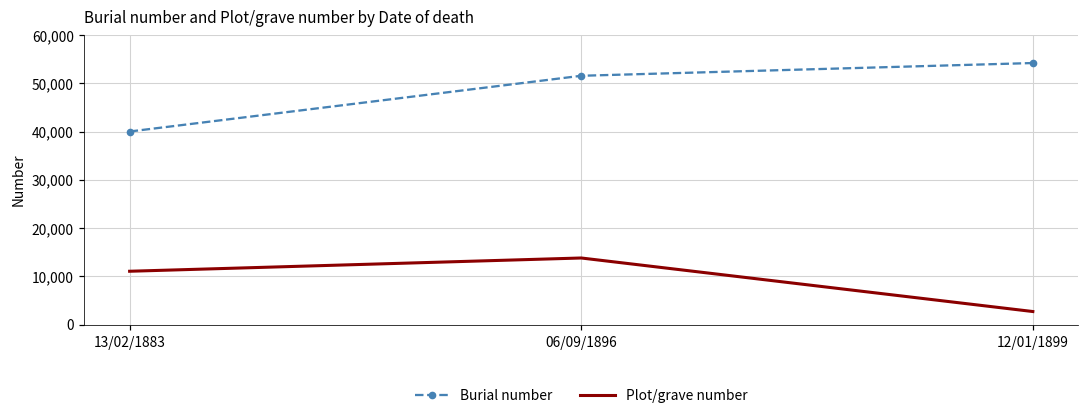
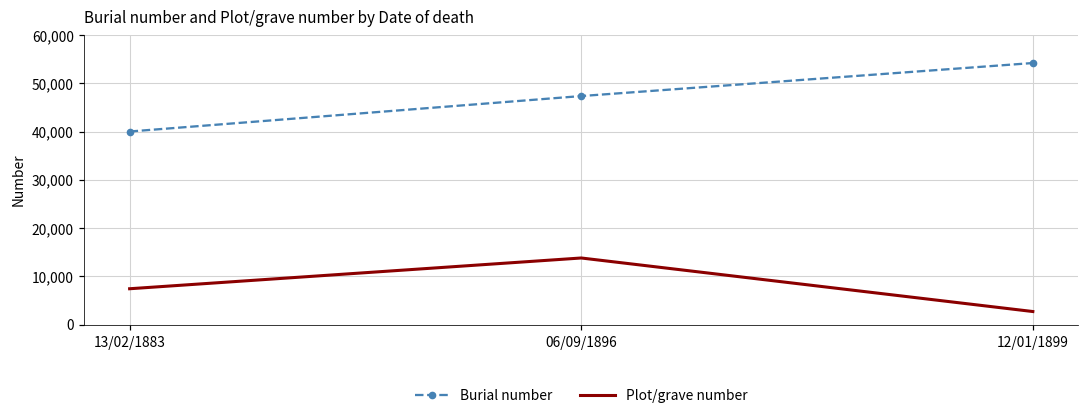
  {
    "Burial number": {
      "13/02/1883": "40,000",
-     "06/09/1896": "52,000",
+     "06/09/1896": "47,000",
      "12/01/1899": "54,000"
    },
    "Plot/grave number": {
-     "13/02/1883": "11,000",
+     "13/02/1883": "7,000",
      "06/09/1896": "14,000",
      "12/01/1899": "3,000"
    }
  }
